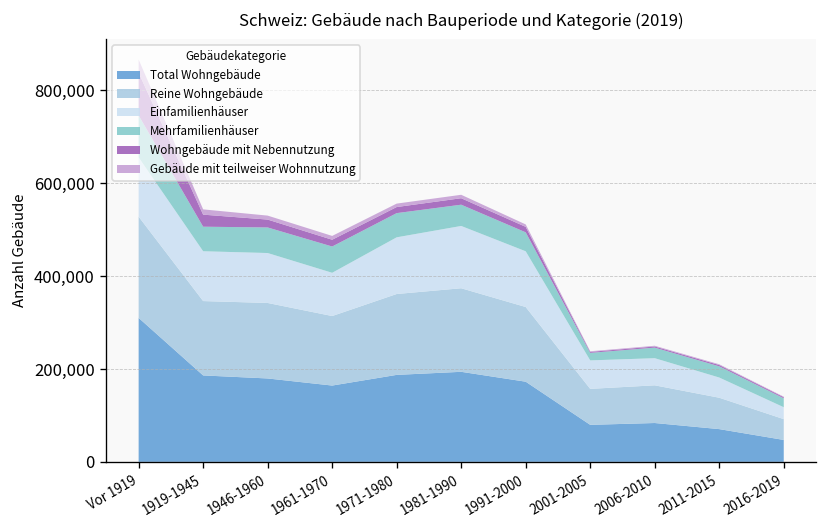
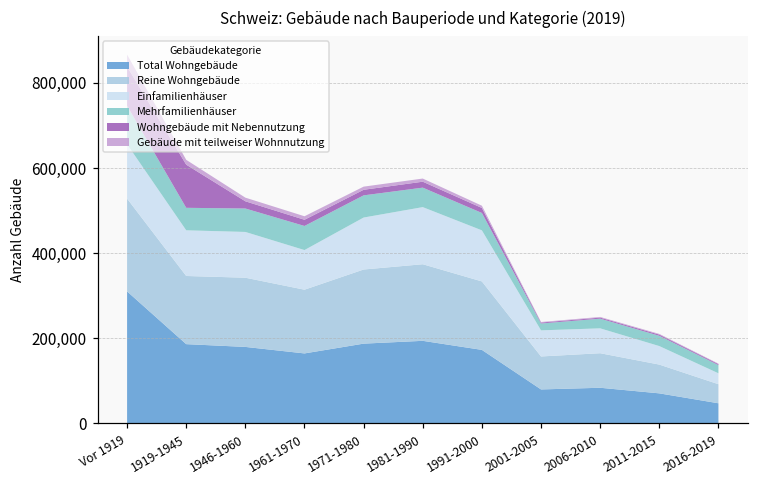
  {
    "Wohngebäude mit Nebennutzung": {
-     "1919-1945": "30,000",
+     "1919-1945": "100,000",
      "1946-1960": "20,000",
      "1961-1970": "10,000",
      "1971-1980": "10,000",
      "1981-1990": "10,000"
    }
  }
